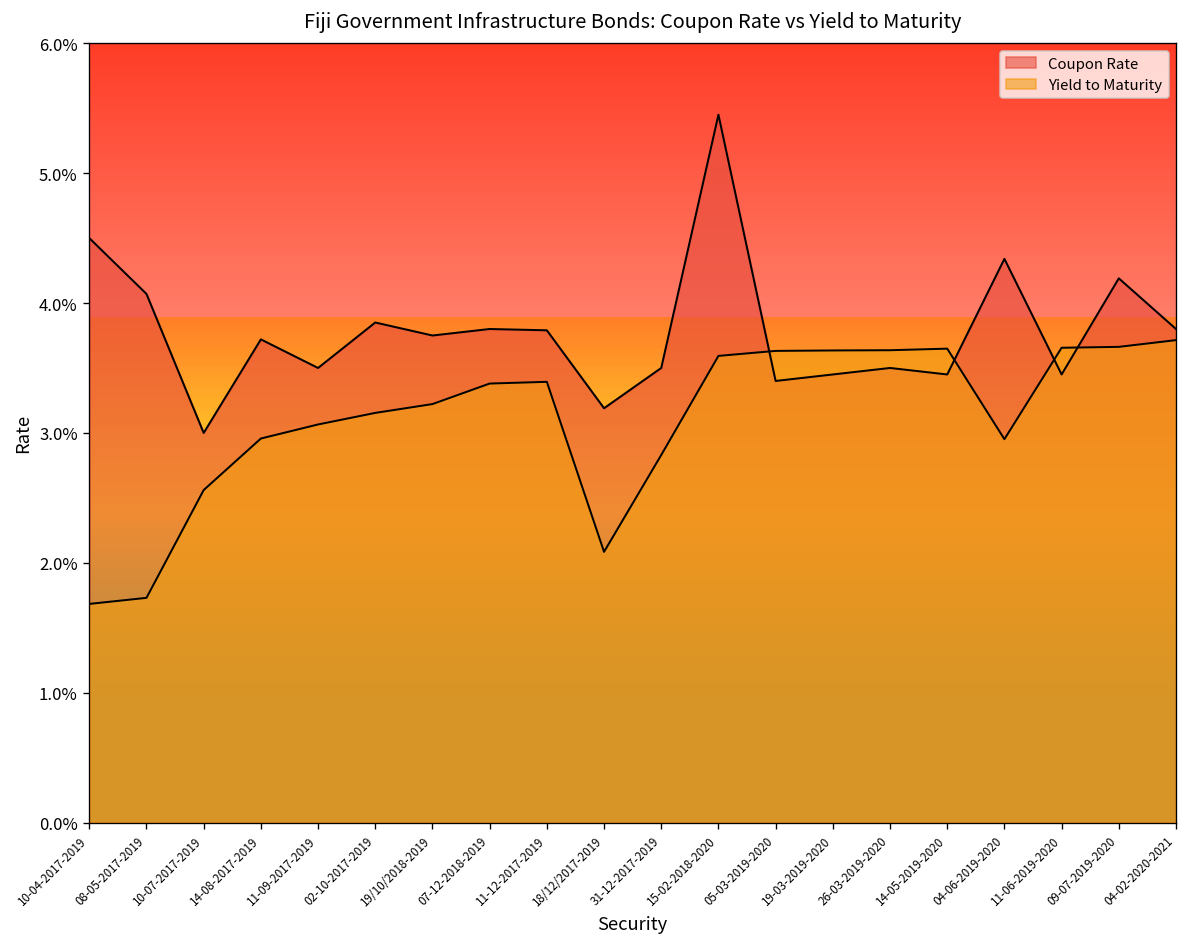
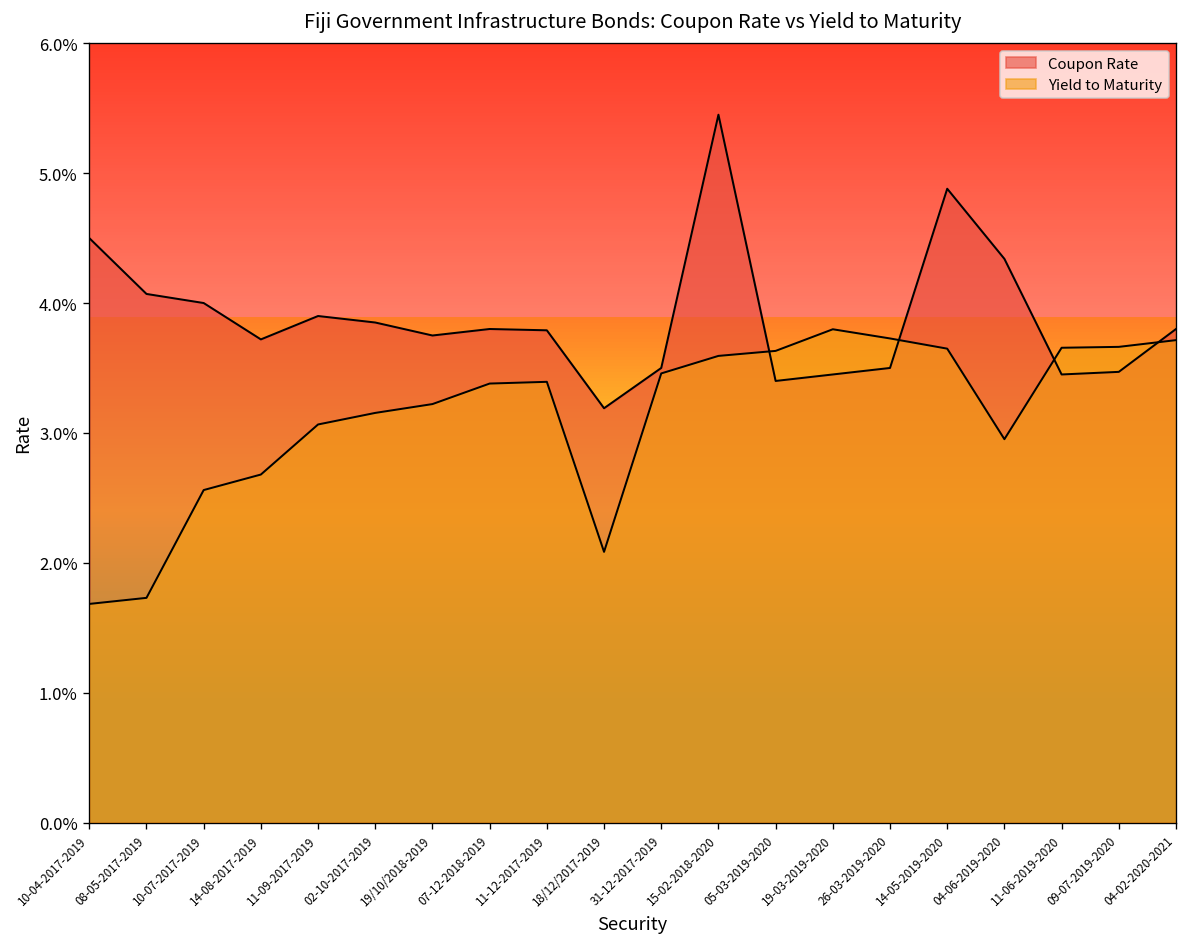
  {
    "Coupon Rate": {
      "10-04-2017-2019": "4.50%",
      "08-05-2017-2019": "4.07%",
-     "10-07-2017-2019": "3.00%",
+     "10-07-2017-2019": "4.00%",
      "14-08-2017-2019": "3.72%",
-     "11-09-2017-2019": "3.50%",
+     "11-09-2017-2019": "3.90%",
      "02-10-2017-2019": "3.85%",
      "19/10/2018-2019": "3.75%",
      "07-12-2018-2019": "3.80%",
      "11-12-2017-2019": "3.79%",
      "18/12/2017-2019": "3.19%",
      "31-12-2017-2019": "3.50%",
      "15-02-2018-2020": "5.45%",
      "05-03-2019-2020": "3.40%",
      "19-03-2019-2020": "3.45%",
      "26-03-2019-2020": "3.50%",
-     "14-05-2019-2020": "3.45%",
+     "14-05-2019-2020": "4.88%",
      "04-06-2019-2020": "4.34%",
      "11-06-2019-2020": "3.45%",
-     "09-07-2019-2020": "4.19%",
+     "09-07-2019-2020": "3.47%",
      "04-02-2020-2021": "3.80%"
    },
    "Yield to Maturity": {
      "10-04-2017-2019": "1.68%",
      "08-05-2017-2019": "1.73%",
      "10-07-2017-2019": "2.56%",
-     "14-08-2017-2019": "2.96%",
+     "14-08-2017-2019": "2.68%",
      "11-09-2017-2019": "3.07%",
      "02-10-2017-2019": "3.15%",
      "19/10/2018-2019": "3.22%",
      "07-12-2018-2019": "3.38%",
      "11-12-2017-2019": "3.39%",
      "18/12/2017-2019": "2.08%",
-     "31-12-2017-2019": "2.83%",
+     "31-12-2017-2019": "3.46%",
      "15-02-2018-2020": "3.59%",
      "05-03-2019-2020": "3.63%",
-     "19-03-2019-2020": "3.63%",
-     "26-03-2019-2020": "3.64%",
+     "19-03-2019-2020": "3.80%",
+     "26-03-2019-2020": "3.73%",
      "14-05-2019-2020": "3.65%",
      "04-06-2019-2020": "2.95%",
      "11-06-2019-2020": "3.66%",
      "09-07-2019-2020": "3.66%",
      "04-02-2020-2021": "3.71%"
    }
  }
